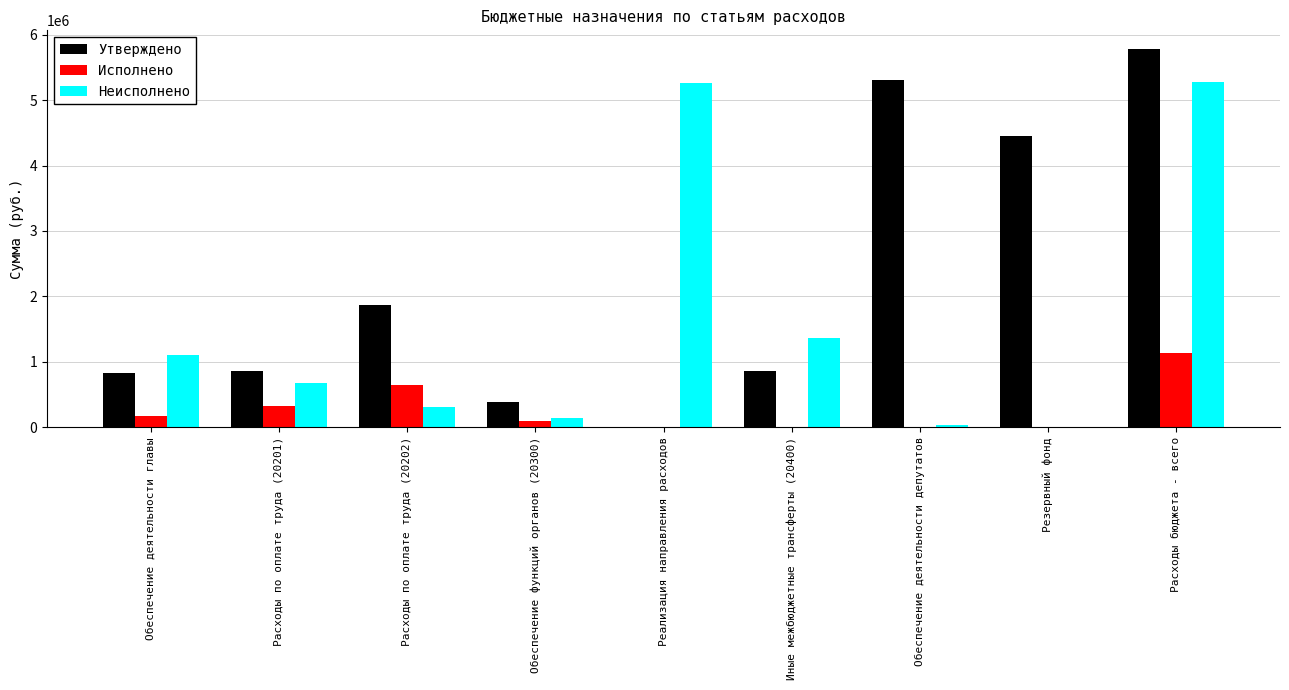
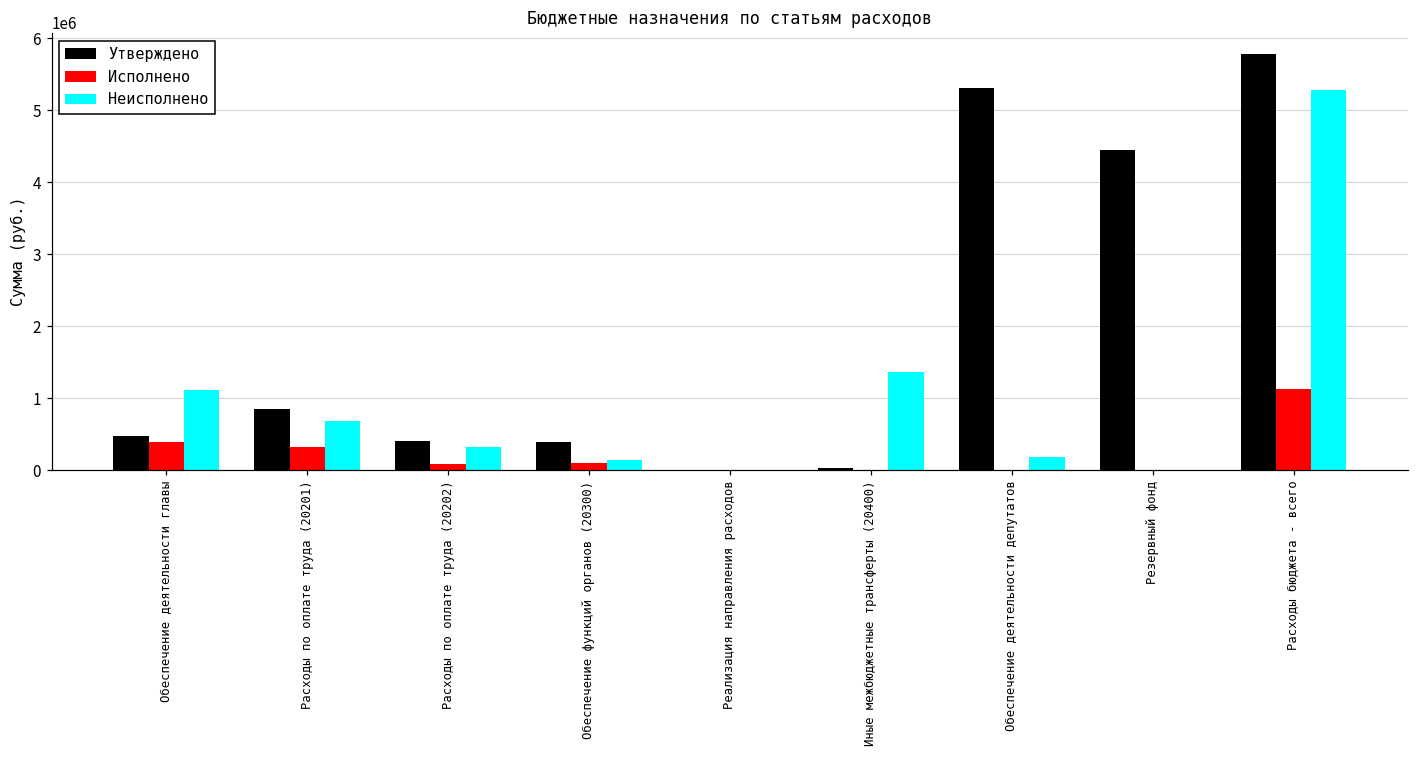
  {
    "Утверждено": {
-     "Обеспечение деятельности главы": 800000,
+     "Обеспечение деятельности главы": 500000,
      "Расходы по оплате труда (20201)": 900000,
-     "Расходы по оплате труда (20202)": 1900000,
+     "Расходы по оплате труда (20202)": 400000,
      "Обеспечение функций органов (20300)": 400000,
-     "Иные межбюджетные трансферты (20400)": 900000,
+     "Иные межбюджетные трансферты (20400)": 0,
      "Обеспечение деятельности депутатов": 5300000,
      "Резервный фонд": 4400000,
      "Расходы бюджета - всего": 5800000
    },
    "Исполнено": {
-     "Обеспечение деятельности главы": 200000,
+     "Обеспечение деятельности главы": 400000,
      "Расходы по оплате труда (20201)": 300000,
-     "Расходы по оплате труда (20202)": 700000,
+     "Расходы по оплате труда (20202)": 100000,
      "Обеспечение функций органов (20300)": 100000,
      "Реализация направления расходов": 0,
      "Иные межбюджетные трансферты (20400)": 0,
      "Обеспечение деятельности депутатов": 0,
      "Резервный фонд": 0,
      "Расходы бюджета - всего": 1100000
    },
    "Неисполнено": {
      "Обеспечение деятельности главы": 1100000,
      "Расходы по оплате труда (20201)": 700000,
      "Расходы по оплате труда (20202)": 300000,
      "Обеспечение функций органов (20300)": 100000,
-     "Реализация направления расходов": 5300000,
+     "Реализация направления расходов": 0,
      "Иные межбюджетные трансферты (20400)": 1400000,
-     "Обеспечение деятельности депутатов": 0,
+     "Обеспечение деятельности депутатов": 200000,
      "Расходы бюджета - всего": 5300000
    }
  }
